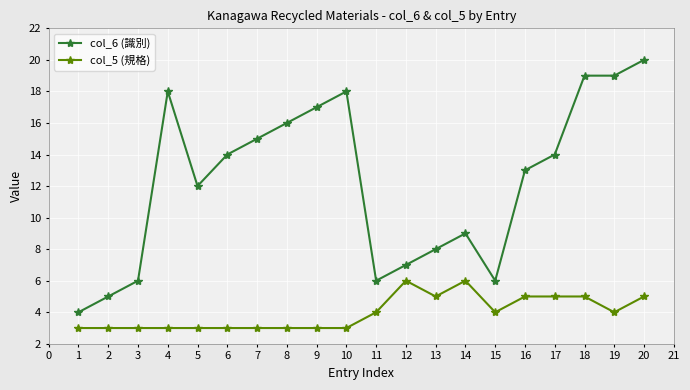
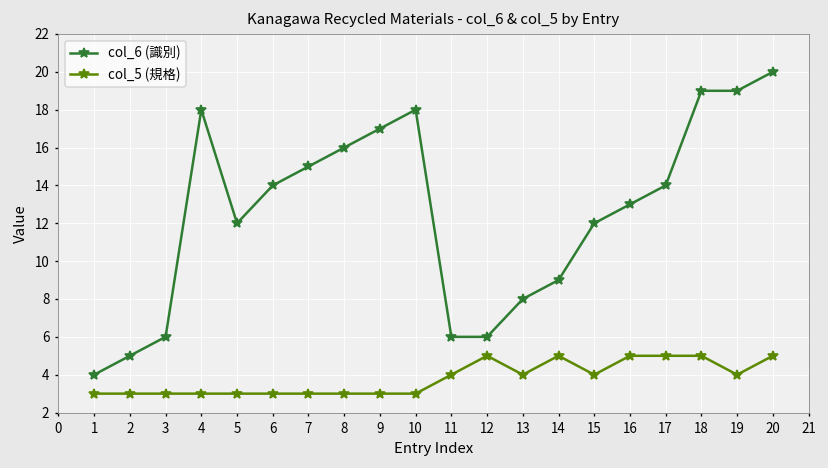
  {
    "col_6 (識別)": {
      "1": 4,
      "2": 5,
      "3": 6,
      "4": 18,
      "5": 12,
      "6": 14,
      "7": 15,
      "8": 16,
      "9": 17,
      "10": 18,
      "11": 6,
-     "12": 7,
+     "12": 6,
      "13": 8,
      "14": 9,
-     "15": 6,
+     "15": 12,
      "16": 13,
      "17": 14,
      "18": 19,
      "19": 19,
      "20": 20
    },
    "col_5 (規格)": {
      "1": 3,
      "2": 3,
      "3": 3,
      "4": 3,
      "5": 3,
      "6": 3,
      "7": 3,
      "8": 3,
      "9": 3,
      "10": 3,
      "11": 4,
-     "12": 6,
-     "13": 5,
-     "14": 6,
+     "12": 5,
+     "13": 4,
+     "14": 5,
      "15": 4,
      "16": 5,
      "17": 5,
      "18": 5,
      "19": 4,
      "20": 5
    }
  }
